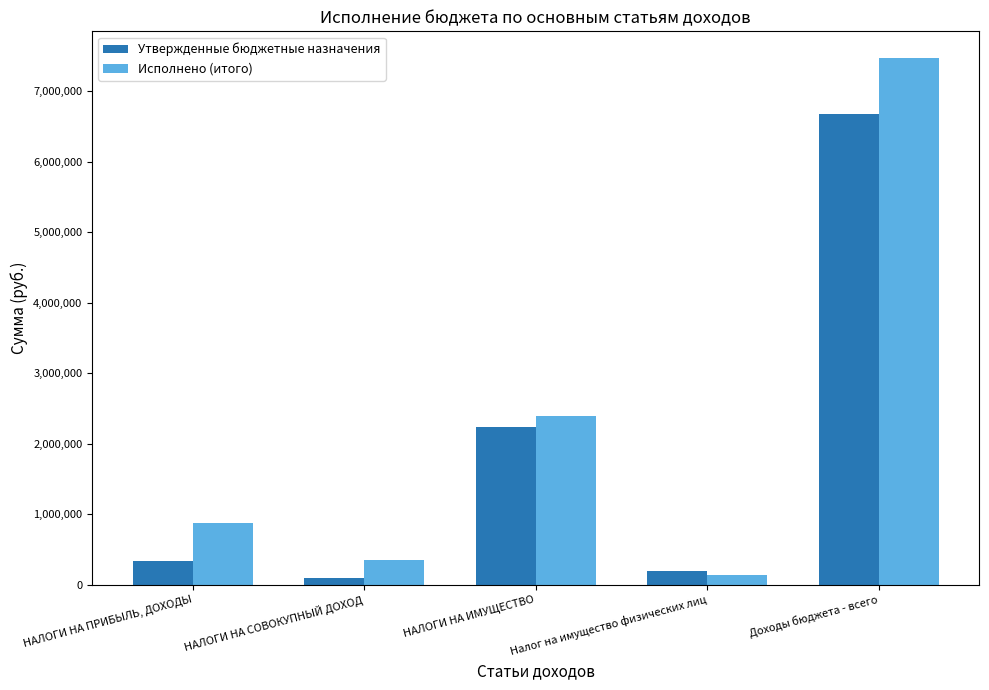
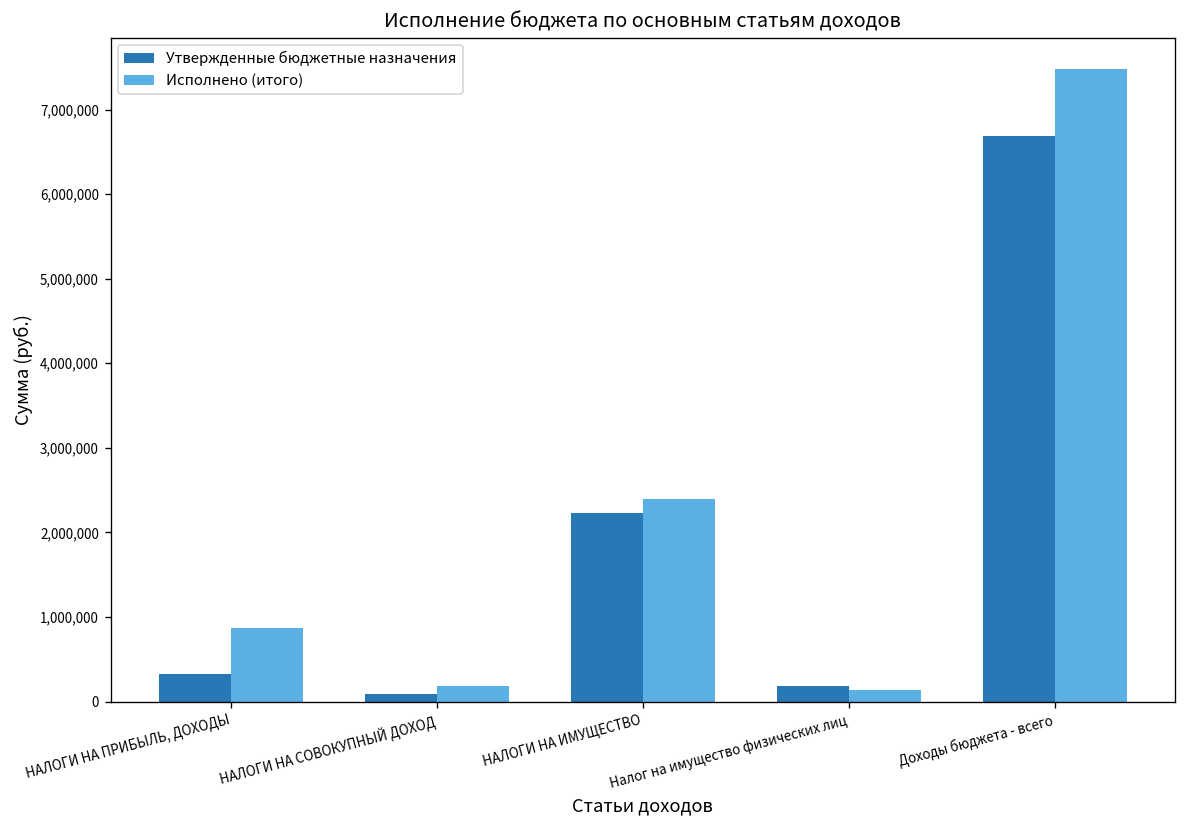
  {
    "Утвержденные бюджетные назначения": {
      "НАЛОГИ НА ПРИБЫЛЬ, ДОХОДЫ": "300,000",
      "НАЛОГИ НА СОВОКУПНЫЙ ДОХОД": "100,000",
      "НАЛОГИ НА ИМУЩЕСТВО": "2,200,000",
      "Налог на имущество физических лиц": "200,000",
      "Доходы бюджета - всего": "6,700,000"
    },
    "Исполнено (итого)": {
      "НАЛОГИ НА ПРИБЫЛЬ, ДОХОДЫ": "900,000",
-     "НАЛОГИ НА СОВОКУПНЫЙ ДОХОД": "300,000",
+     "НАЛОГИ НА СОВОКУПНЫЙ ДОХОД": "200,000",
      "НАЛОГИ НА ИМУЩЕСТВО": "2,400,000",
      "Налог на имущество физических лиц": "100,000",
      "Доходы бюджета - всего": "7,500,000"
    }
  }
